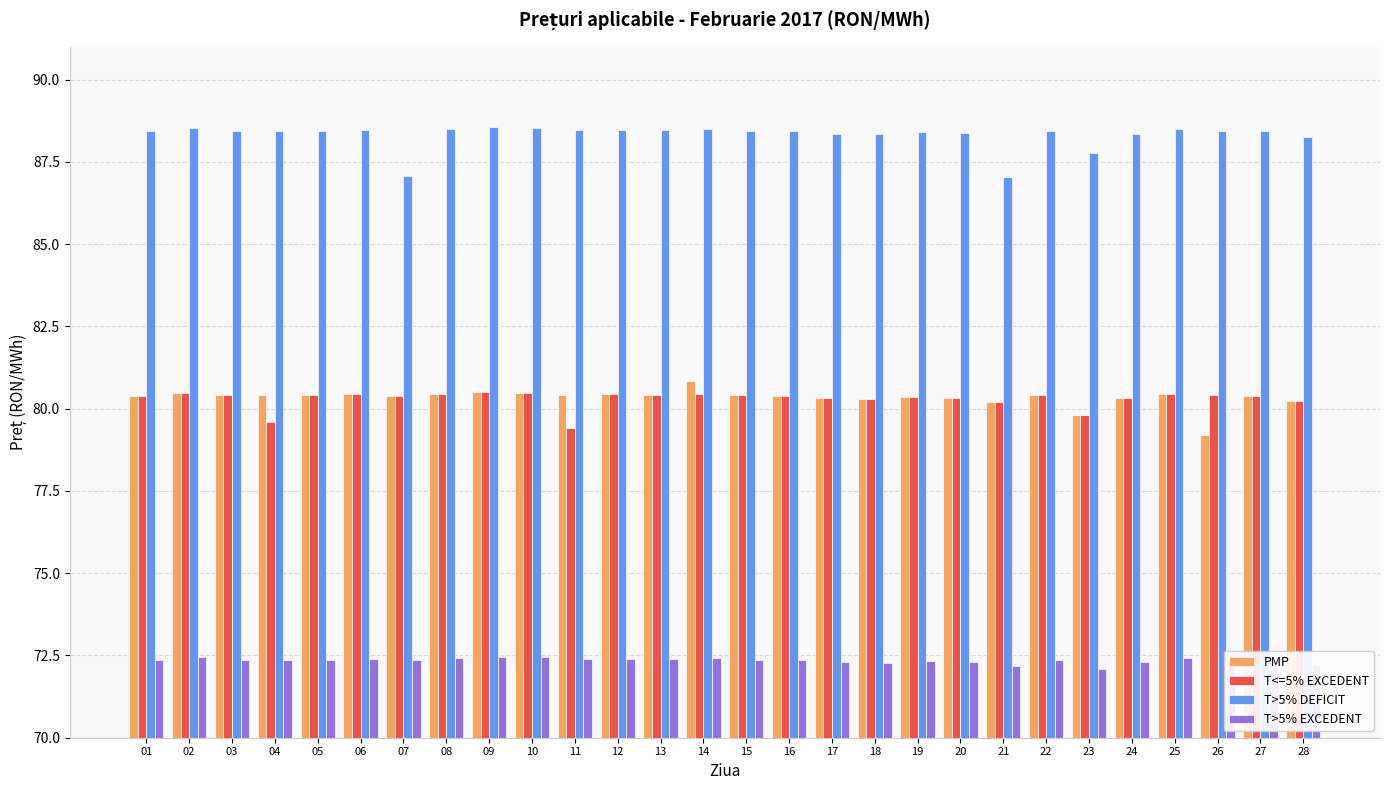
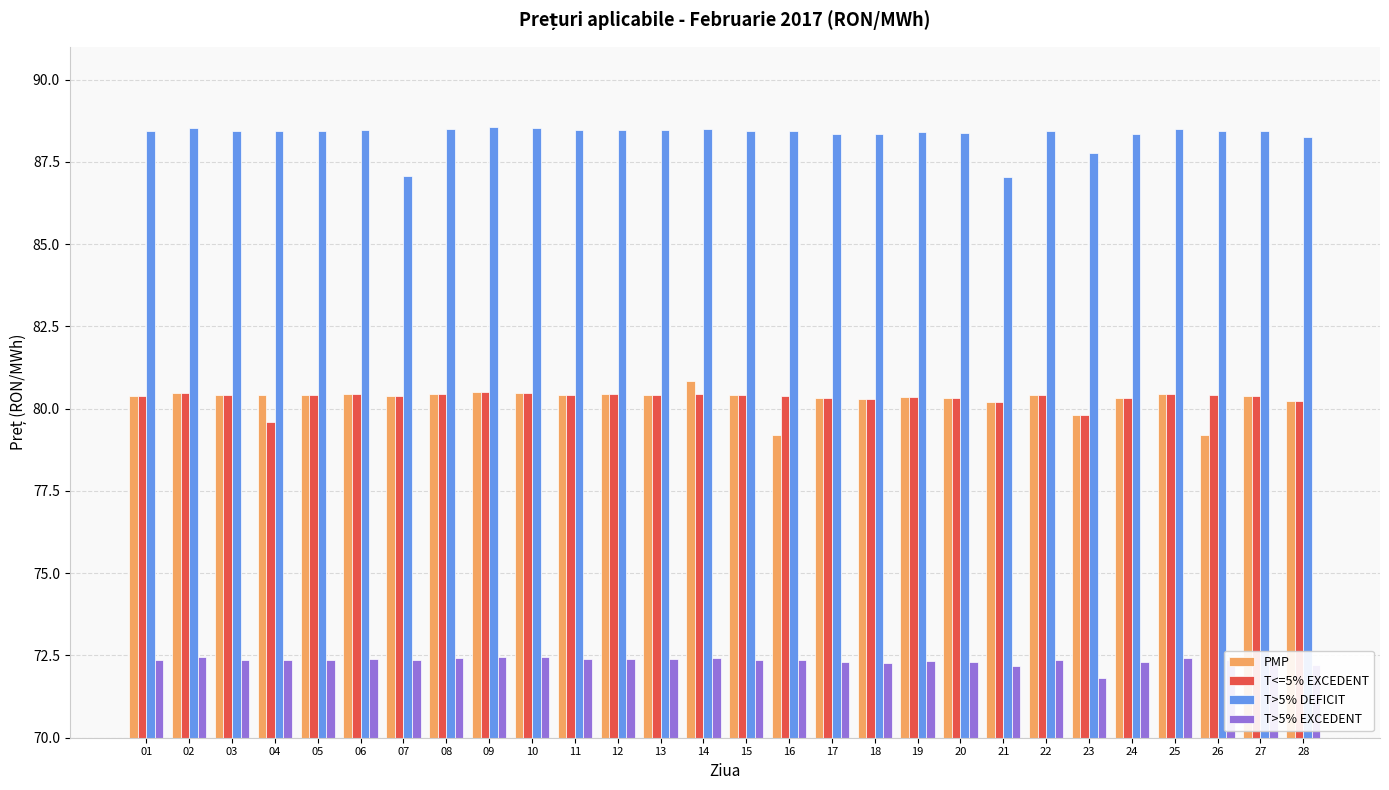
  {
    "PMP": {
      "01": 80.4,
      "02": 80.5,
      "03": 80.4,
      "04": 80.4,
      "05": 80.4,
      "06": 80.4,
      "07": 80.4,
      "08": 80.5,
      "09": 80.5,
      "10": 80.5,
      "11": 80.4,
      "12": 80.4,
      "13": 80.4,
      "14": 80.9,
      "15": 80.4,
-     "16": 80.4,
+     "16": 79.2,
      "17": 80.3,
      "18": 80.3,
      "19": 80.4,
      "20": 80.3,
      "21": 80.2,
      "22": 80.4,
      "23": 79.8,
      "24": 80.3,
      "25": 80.5,
      "26": 79.2,
      "27": 80.4,
      "28": 80.2
    },
    "T<=5% EXCEDENT": {
      "01": 80.4,
      "02": 80.5,
      "03": 80.4,
      "04": 79.6,
      "05": 80.4,
      "06": 80.4,
      "07": 80.4,
      "08": 80.5,
      "09": 80.5,
      "10": 80.5,
-     "11": 79.4,
+     "11": 80.4,
      "12": 80.4,
      "13": 80.4,
      "14": 80.5,
      "15": 80.4,
      "16": 80.4,
      "17": 80.3,
      "18": 80.3,
      "19": 80.4,
      "20": 80.3,
      "21": 80.2,
      "22": 80.4,
      "23": 79.8,
      "24": 80.3,
      "25": 80.5,
      "26": 80.4,
      "27": 80.4,
      "28": 80.2
    },
    "T>5% DEFICIT": {
      "01": 88.4,
      "02": 88.5,
      "03": 88.5,
      "04": 88.5,
      "05": 88.5,
      "06": 88.5,
      "07": 87.1,
      "08": 88.5,
      "09": 88.6,
      "10": 88.5,
      "11": 88.5,
      "12": 88.5,
      "13": 88.5,
      "14": 88.5,
      "15": 88.5,
      "16": 88.4,
      "17": 88.4,
      "18": 88.3,
      "19": 88.4,
      "20": 88.4,
      "21": 87.0,
      "22": 88.5,
      "23": 87.8,
      "24": 88.4,
      "25": 88.5,
      "26": 88.5,
      "27": 88.4,
      "28": 88.3
    },
    "T>5% EXCEDENT": {
      "01": 72.4,
      "02": 72.4,
      "03": 72.4,
      "04": 72.4,
      "05": 72.4,
      "06": 72.4,
      "07": 72.4,
      "08": 72.4,
      "09": 72.5,
      "10": 72.4,
      "11": 72.4,
      "12": 72.4,
      "13": 72.4,
      "14": 72.4,
      "15": 72.4,
      "16": 72.4,
      "17": 72.3,
      "18": 72.3,
      "19": 72.3,
      "20": 72.3,
      "21": 72.2,
      "22": 72.4,
-     "23": 72.1,
+     "23": 71.8,
      "24": 72.3,
      "25": 72.4
    }
  }
